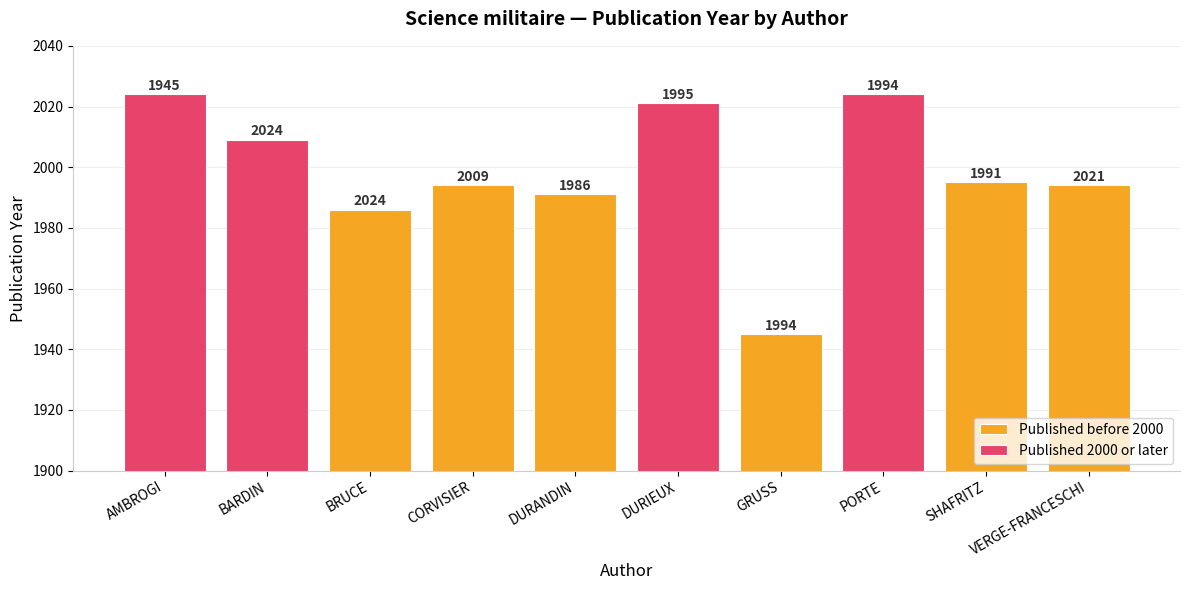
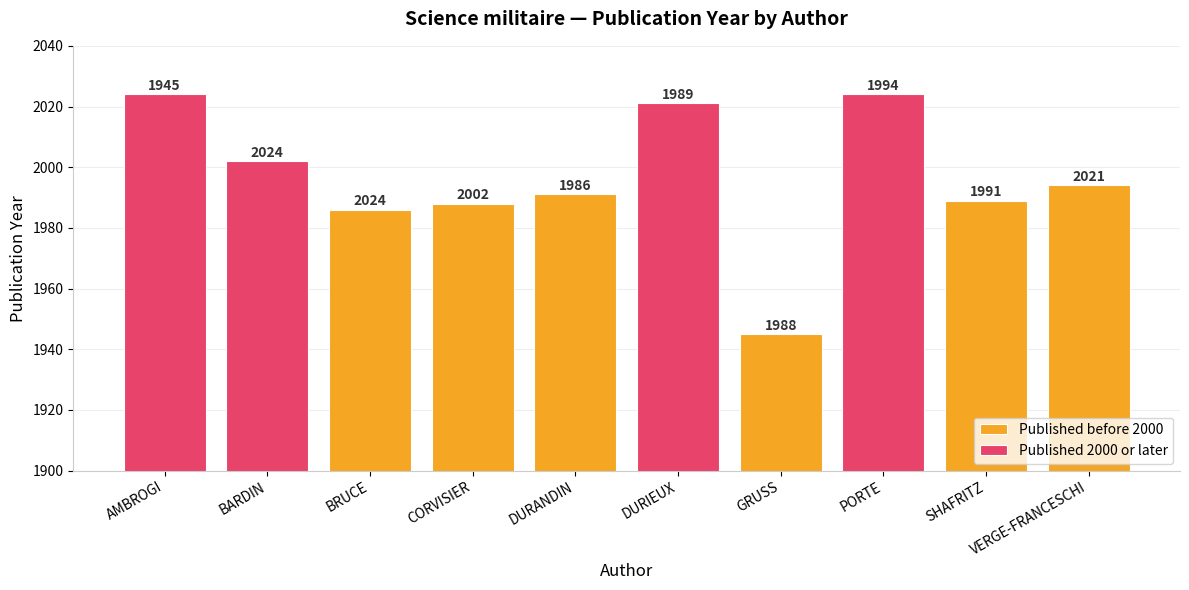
  {
    "Published before 2000": {
-     "CORVISIER": 1994,
-     "SHAFRITZ": 1995
+     "CORVISIER": 1988,
+     "SHAFRITZ": 1989
    },
    "Published 2000 or later": {
-     "BARDIN": 2009
+     "BARDIN": 2002
    }
  }
